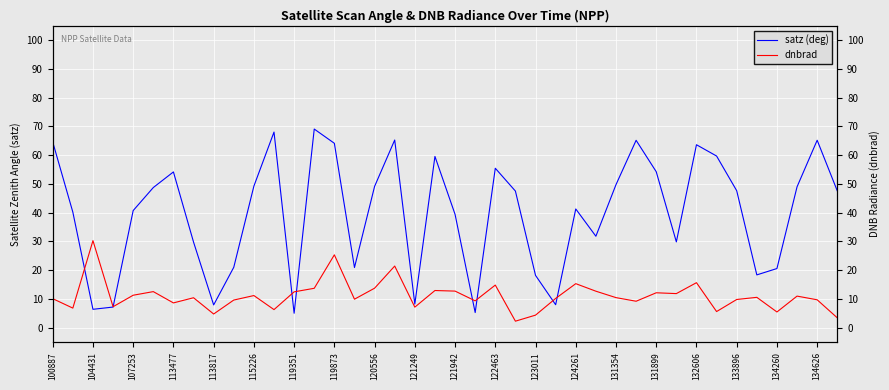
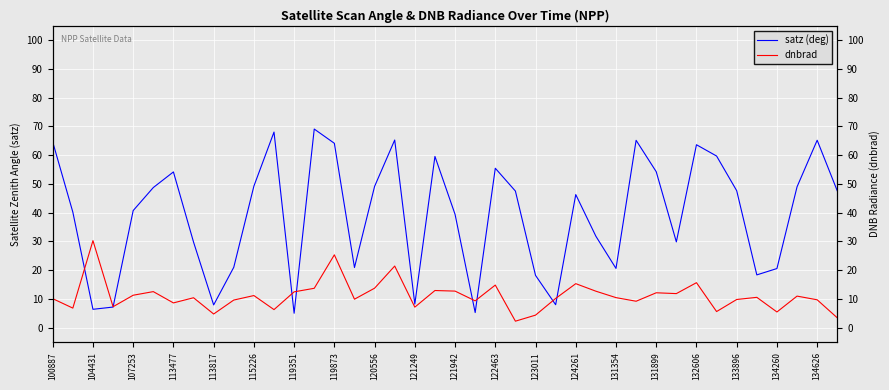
  {
    "satz (deg)": {
      "100887": 65,
      "104431": 6,
      "107253": 41,
      "113477": 54,
      "113817": 8,
      "115226": 49,
      "119351": 5,
      "119873": 64,
      "120556": 49,
      "121249": 8,
      "121942": 39,
      "122463": 55,
      "123011": 18,
-     "124261": 41,
-     "131354": 50,
+     "124261": 46,
+     "131354": 21,
      "131899": 54,
      "132606": 64,
      "133896": 48,
      "134260": 21,
      "134626": 65
    },
    "dnbrad": {
      "100887": 10,
      "104431": 30,
      "107253": 11,
      "113477": 9,
      "113817": 5,
      "115226": 11,
      "119351": 12,
      "119873": 25,
      "120556": 14,
      "121249": 7,
      "121942": 13,
      "122463": 15,
      "123011": 4,
      "124261": 15,
      "131354": 10,
      "131899": 12,
      "132606": 16,
      "133896": 10,
      "134260": 5,
      "134626": 10
    }
  }
